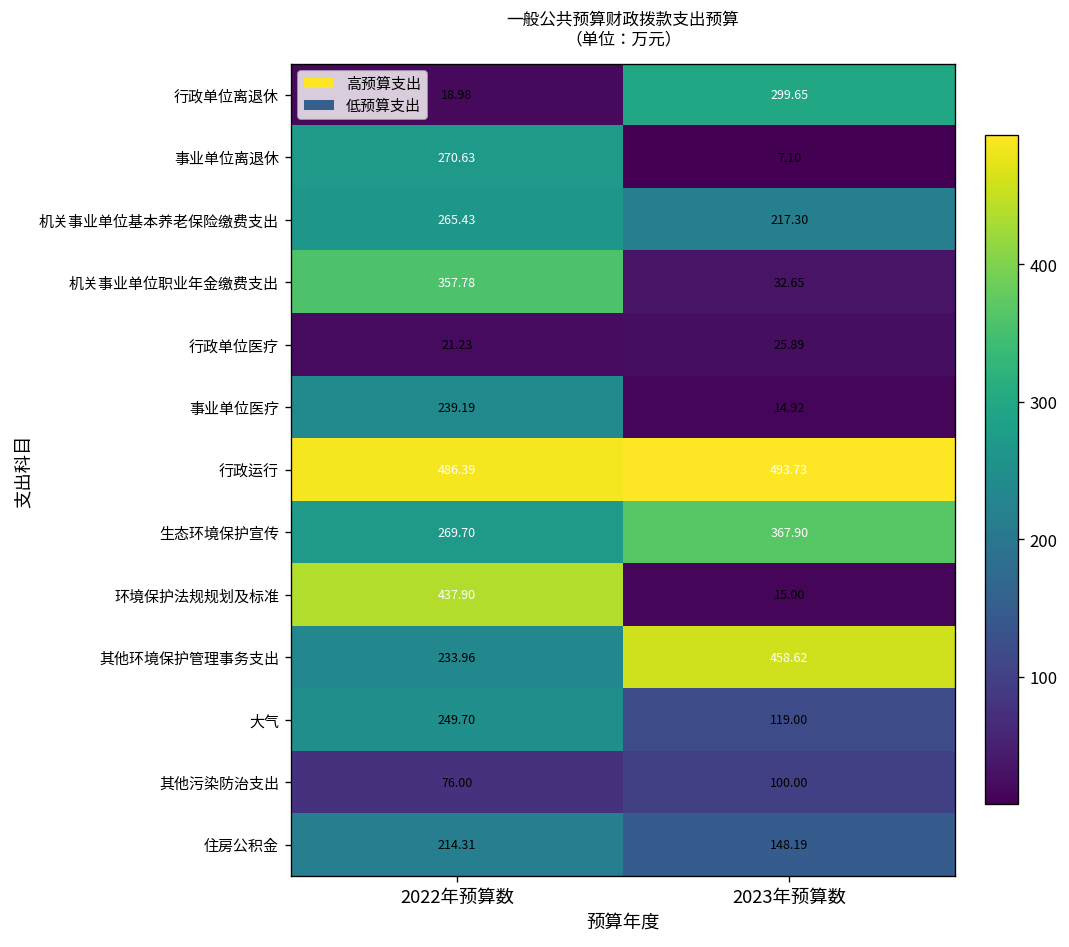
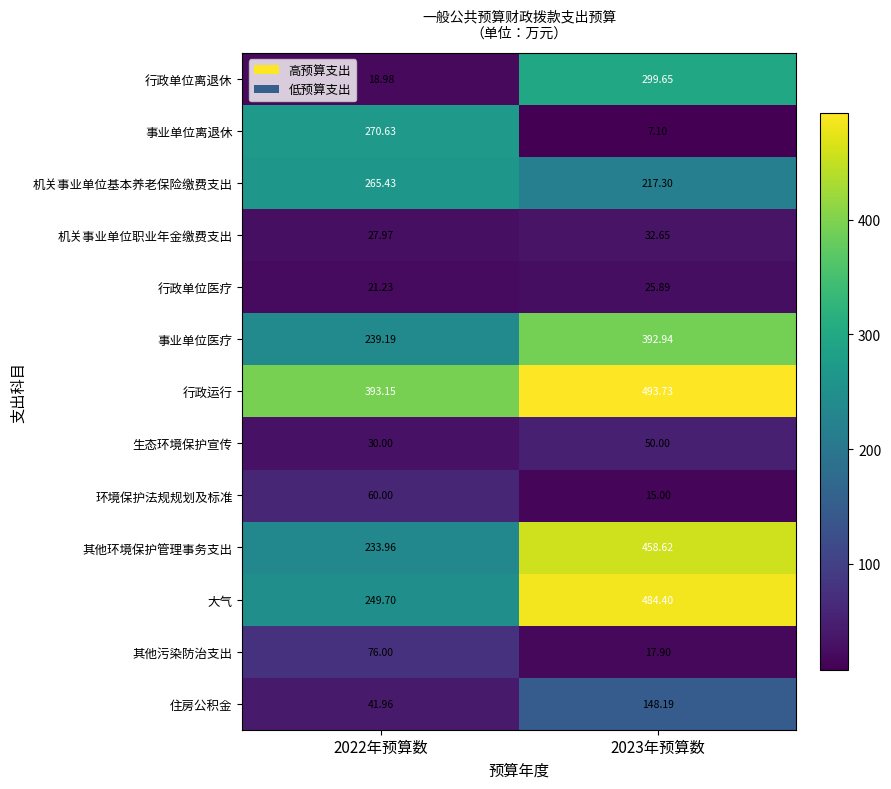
  {
    "行政单位离退休": {
      "2022年预算数": 18.98,
      "2023年预算数": 299.65
    },
    "事业单位离退休": {
      "2022年预算数": 270.63,
      "2023年预算数": 7.10
    },
    "机关事业单位基本养老保险缴费支出": {
      "2022年预算数": 265.43,
      "2023年预算数": 217.30
    },
    "机关事业单位职业年金缴费支出": {
-     "2022年预算数": 357.78,
+     "2022年预算数": 27.97,
      "2023年预算数": 32.65
    },
    "行政单位医疗": {
      "2022年预算数": 21.23,
      "2023年预算数": 25.89
    },
    "事业单位医疗": {
      "2022年预算数": 239.19,
-     "2023年预算数": 14.92
+     "2023年预算数": 392.94
    },
    "行政运行": {
-     "2022年预算数": 486.39,
+     "2022年预算数": 393.15,
      "2023年预算数": 493.73
    },
    "生态环境保护宣传": {
-     "2022年预算数": 269.70,
-     "2023年预算数": 367.90
+     "2022年预算数": 30.00,
+     "2023年预算数": 50.00
    },
    "环境保护法规规划及标准": {
-     "2022年预算数": 437.90,
+     "2022年预算数": 60.00,
      "2023年预算数": 15.00
    },
    "其他环境保护管理事务支出": {
      "2022年预算数": 233.96,
      "2023年预算数": 458.62
    },
    "大气": {
      "2022年预算数": 249.70,
-     "2023年预算数": 119.00
+     "2023年预算数": 484.40
    },
    "其他污染防治支出": {
      "2022年预算数": 76.00,
-     "2023年预算数": 100.00
+     "2023年预算数": 17.90
    },
    "住房公积金": {
-     "2022年预算数": 214.31,
+     "2022年预算数": 41.96,
      "2023年预算数": 148.19
    }
  }
